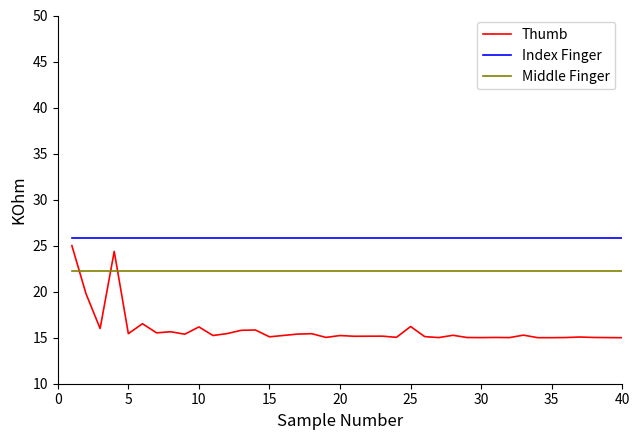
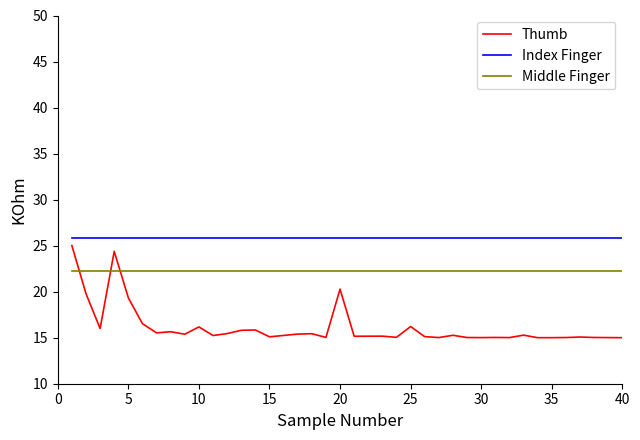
  {
    "Thumb": {
-     "5": 15,
+     "5": 19,
      "10": 16,
      "15": 15,
-     "20": 15,
+     "20": 20,
      "25": 16,
      "30": 15,
      "35": 15,
      "40": 15
    },
    "Index Finger": {
      "5": 26,
      "10": 26,
      "15": 26,
      "20": 26,
      "25": 26,
      "30": 26,
      "35": 26,
      "40": 26
    },
    "Middle Finger": {
      "5": 22,
      "10": 22,
      "15": 22,
      "20": 22,
      "25": 22,
      "30": 22,
      "35": 22,
      "40": 22
    }
  }
